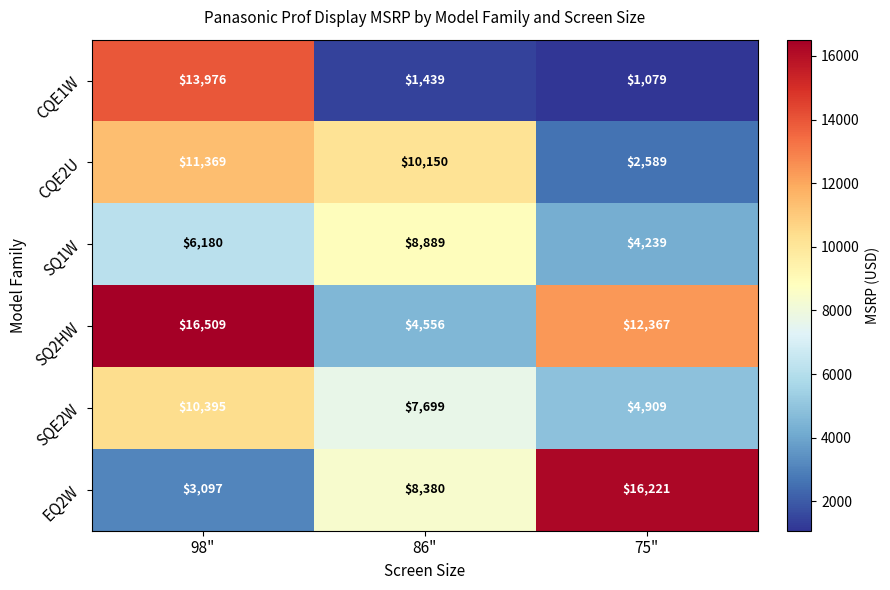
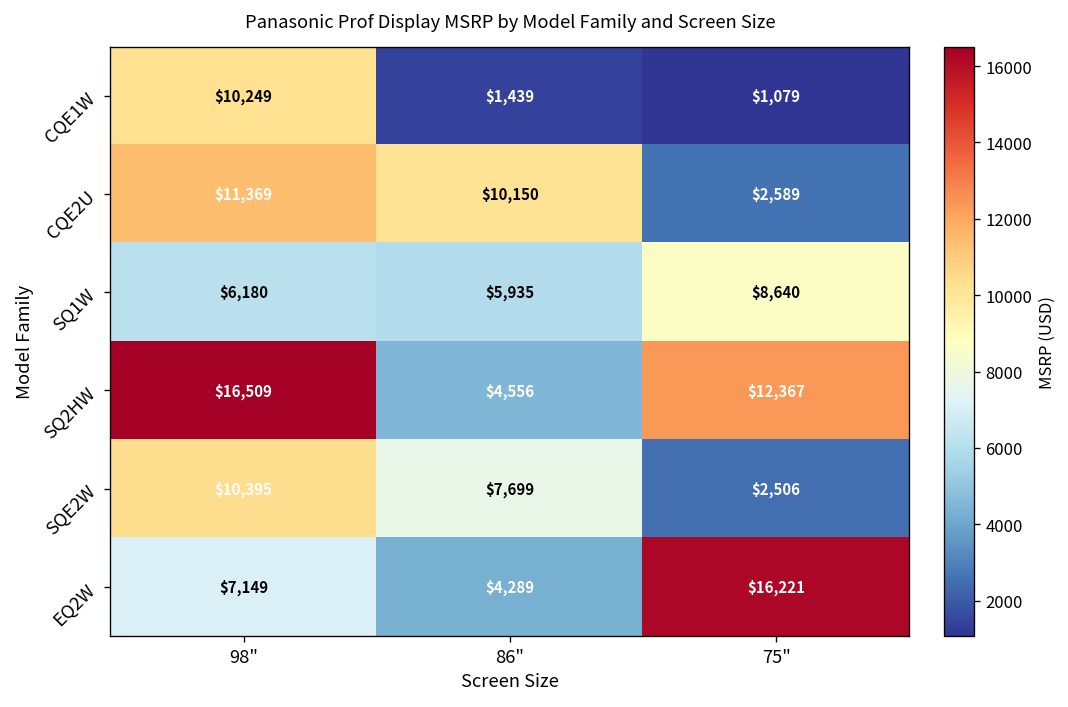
  {
    "CQE1W": {
-     "98\"": "$13,976",
+     "98\"": "$10,249",
      "86\"": "$1,439",
      "75\"": "$1,079"
    },
    "CQE2U": {
      "98\"": "$11,369",
      "86\"": "$10,150",
      "75\"": "$2,589"
    },
    "SQ1W": {
      "98\"": "$6,180",
-     "86\"": "$8,889",
-     "75\"": "$4,239"
+     "86\"": "$5,935",
+     "75\"": "$8,640"
    },
    "SQ2HW": {
      "98\"": "$16,509",
      "86\"": "$4,556",
      "75\"": "$12,367"
    },
    "SQE2W": {
      "98\"": "$10,395",
      "86\"": "$7,699",
-     "75\"": "$4,909"
+     "75\"": "$2,506"
    },
    "EQ2W": {
-     "98\"": "$3,097",
-     "86\"": "$8,380",
+     "98\"": "$7,149",
+     "86\"": "$4,289",
      "75\"": "$16,221"
    }
  }
